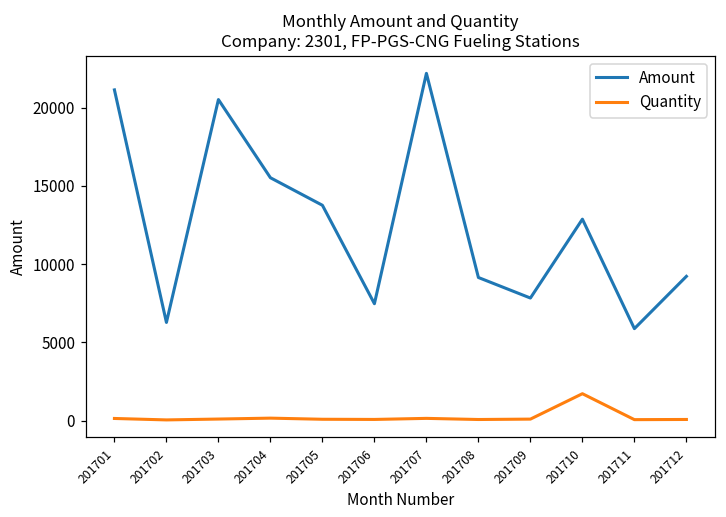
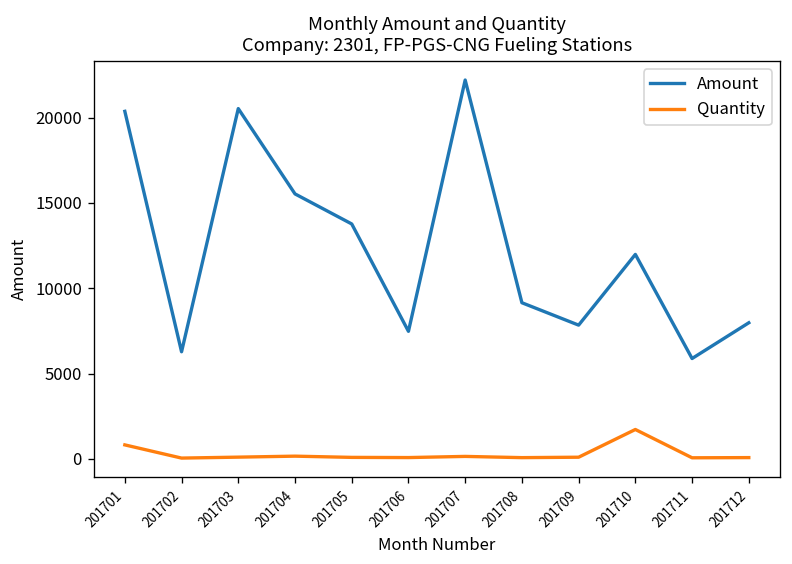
  {
    "Amount": {
-     "201701": 21100,
+     "201701": 20400,
      "201702": 6300,
      "201703": 20500,
      "201704": 15500,
      "201705": 13800,
      "201706": 7500,
      "201707": 22200,
      "201708": 9200,
      "201709": 7800,
-     "201710": 12900,
+     "201710": 12000,
      "201711": 5900,
-     "201712": 9200
+     "201712": 8000
    },
    "Quantity": {
-     "201701": 100,
+     "201701": 800,
      "201702": 100,
      "201703": 100,
      "201704": 200,
      "201705": 100,
      "201706": 100,
      "201707": 100,
      "201708": 100,
      "201709": 100,
      "201710": 1700,
      "201711": 100,
      "201712": 100
    }
  }
